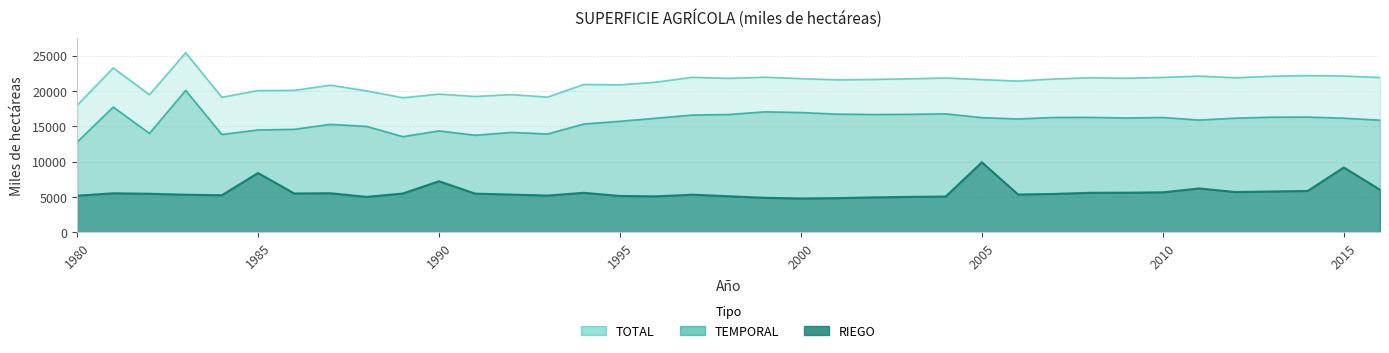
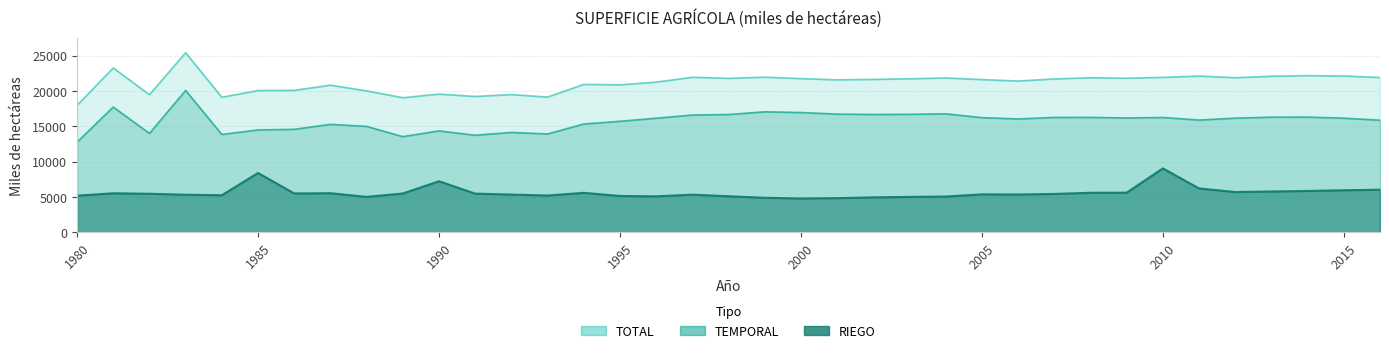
  {
    "RIEGO": {
      "1980": 5000,
      "1985": 8000,
      "1990": 7000,
      "1995": 5000,
      "2000": 5000,
-     "2005": 10000,
-     "2010": 6000,
-     "2015": 9000
+     "2005": 5000,
+     "2010": 9000,
+     "2015": 6000
    }
  }
